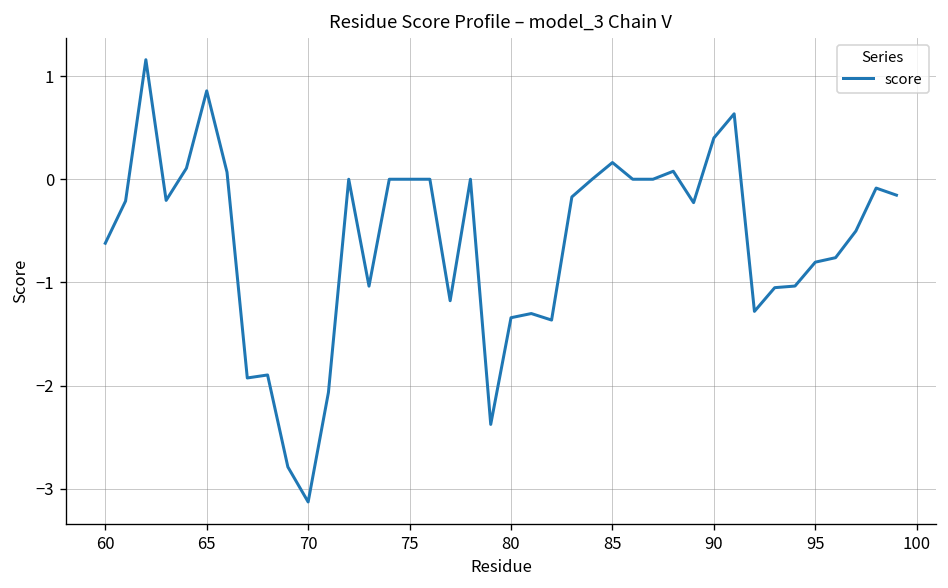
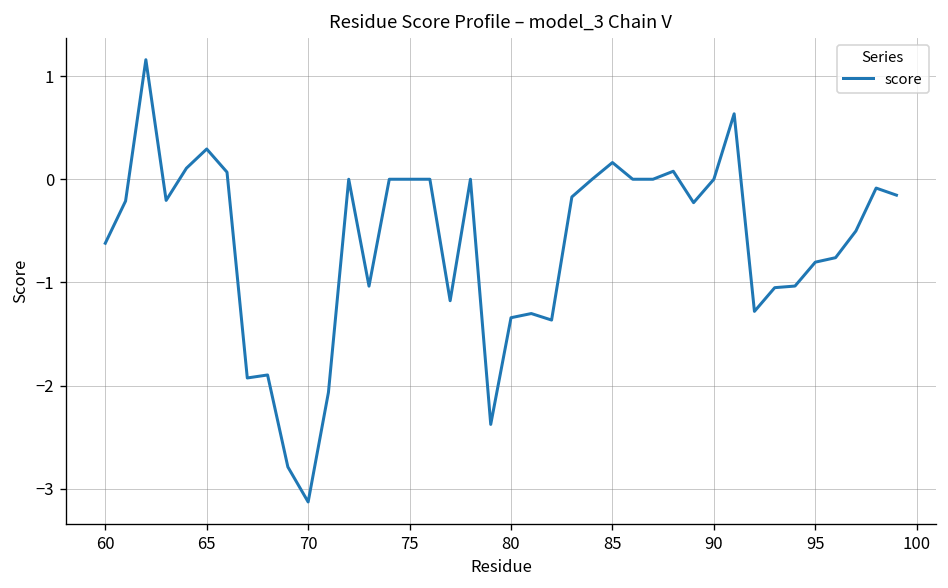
  {
    "60": -0.6,
-   "65": 0.9,
+   "65": 0.3,
    "70": -3.1,
    "75": 0.0,
    "80": -1.3,
    "85": 0.2,
-   "90": 0.4,
+   "90": 0.0,
    "95": -0.8
  }
